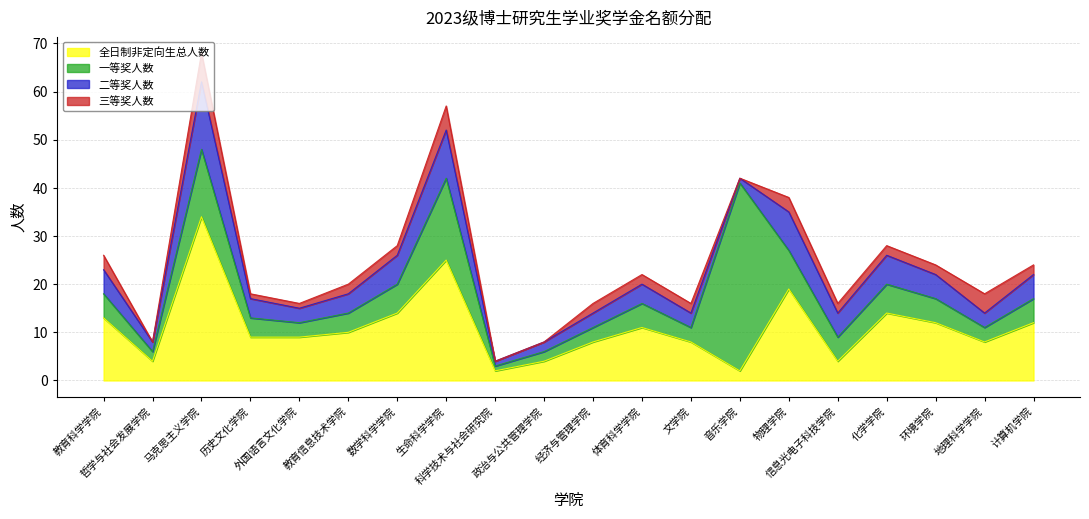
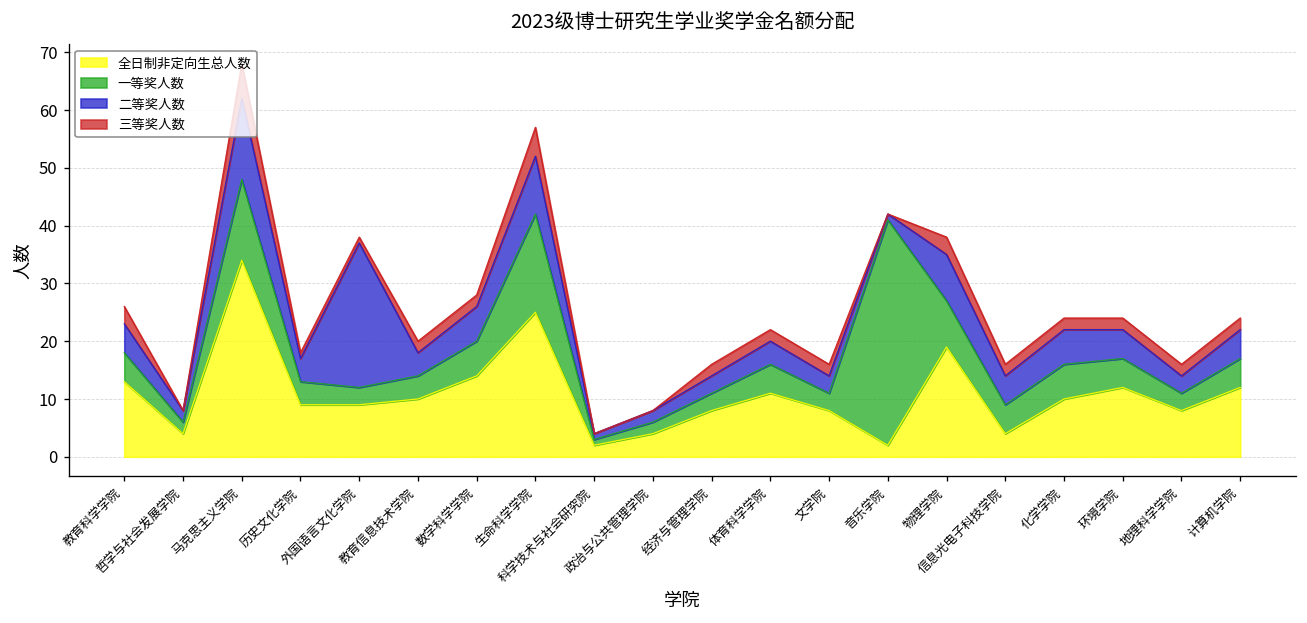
  {
    "全日制非定向生总人数": {
      "教育科学学院": 13,
      "哲学与社会发展学院": 4,
      "马克思主义学院": 34,
      "历史文化学院": 9,
      "外国语言文化学院": 9,
      "教育信息技术学院": 10,
      "数学科学学院": 14,
      "生命科学学院": 25,
      "科学技术与社会研究院": 2,
      "政治与公共管理学院": 4,
      "经济与管理学院": 8,
      "体育科学学院": 11,
      "文学院": 8,
      "音乐学院": 2,
      "物理学院": 19,
      "信息光电子科技学院": 4,
-     "化学学院": 14,
+     "化学学院": 10,
      "环境学院": 12,
      "地理科学学院": 8,
      "计算机学院": 12
    },
    "一等奖人数": {
      "教育科学学院": 5,
      "哲学与社会发展学院": 2,
      "马克思主义学院": 14,
      "历史文化学院": 4,
      "外国语言文化学院": 3,
      "教育信息技术学院": 4,
      "数学科学学院": 6,
      "生命科学学院": 17,
      "科学技术与社会研究院": 1,
      "政治与公共管理学院": 2,
      "经济与管理学院": 3,
      "体育科学学院": 5,
      "文学院": 3,
      "音乐学院": 39,
      "物理学院": 8,
      "信息光电子科技学院": 5,
      "化学学院": 6,
      "环境学院": 5,
      "地理科学学院": 3,
      "计算机学院": 5
    },
    "二等奖人数": {
      "教育科学学院": 5,
      "历史文化学院": 4,
-     "外国语言文化学院": 3,
+     "外国语言文化学院": 25,
      "教育信息技术学院": 4,
      "数学科学学院": 6,
      "生命科学学院": 10,
      "经济与管理学院": 3,
      "体育科学学院": 4,
      "文学院": 3,
      "物理学院": 8,
      "信息光电子科技学院": 5,
      "化学学院": 6,
      "环境学院": 5,
      "地理科学学院": 3,
      "计算机学院": 5
    },
    "三等奖人数": {
      "教育科学学院": 3,
      "历史文化学院": 1,
      "外国语言文化学院": 1,
      "教育信息技术学院": 2,
      "数学科学学院": 2,
      "生命科学学院": 5,
      "经济与管理学院": 2,
      "体育科学学院": 2,
      "文学院": 2,
      "物理学院": 3,
      "信息光电子科技学院": 2,
      "化学学院": 2,
      "环境学院": 2,
-     "地理科学学院": 4,
+     "地理科学学院": 2,
      "计算机学院": 2
    }
  }
